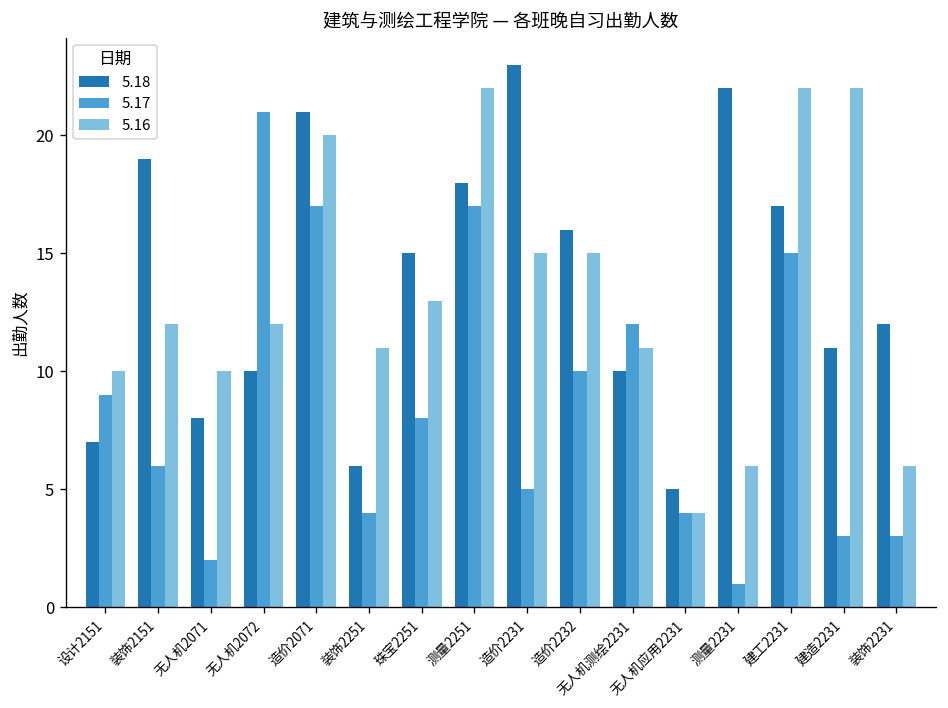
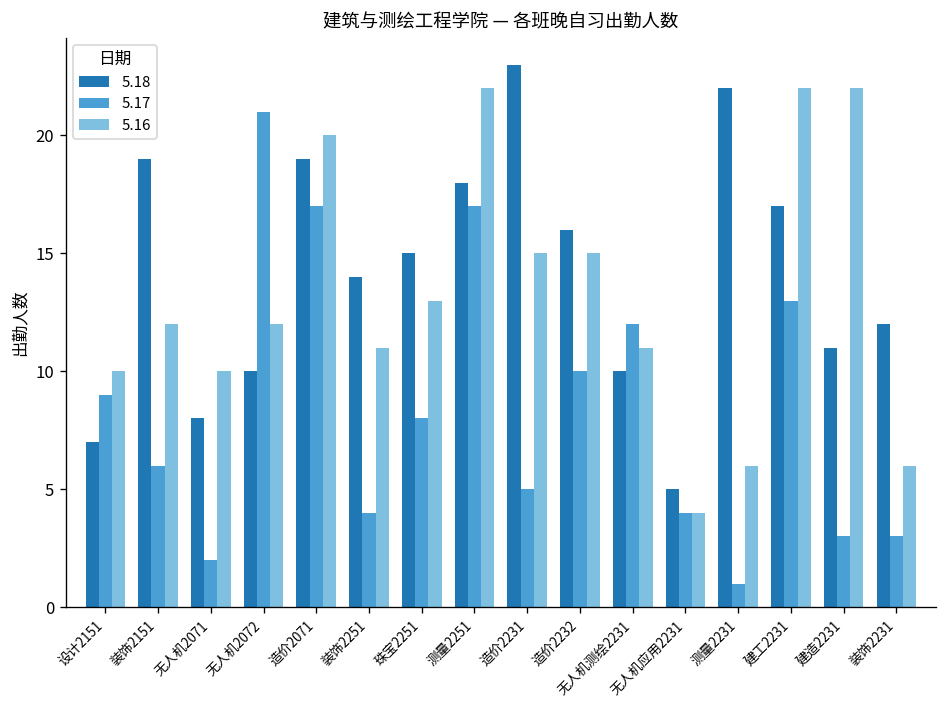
  {
    "5.18": {
      "设计2151": 7,
      "装饰2151": 19,
      "无人机2071": 8,
      "无人机2072": 10,
-     "造价2071": 21,
-     "装饰2251": 6,
+     "造价2071": 19,
+     "装饰2251": 14,
      "珠宝2251": 15,
      "测量2251": 18,
      "造价2231": 23,
      "造价2232": 16,
      "无人机测绘2231": 10,
      "无人机应用2231": 5,
      "测量2231": 22,
      "建工2231": 17,
      "建造2231": 11,
      "装饰2231": 12
    },
    "5.17": {
      "设计2151": 9,
      "装饰2151": 6,
      "无人机2071": 2,
      "无人机2072": 21,
      "造价2071": 17,
      "装饰2251": 4,
      "珠宝2251": 8,
      "测量2251": 17,
      "造价2231": 5,
      "造价2232": 10,
      "无人机测绘2231": 12,
      "无人机应用2231": 4,
      "测量2231": 1,
-     "建工2231": 15,
+     "建工2231": 13,
      "建造2231": 3,
      "装饰2231": 3
    },
    "5.16": {
      "设计2151": 10,
      "装饰2151": 12,
      "无人机2071": 10,
      "无人机2072": 12,
      "造价2071": 20,
      "装饰2251": 11,
      "珠宝2251": 13,
      "测量2251": 22,
      "造价2231": 15,
      "造价2232": 15,
      "无人机测绘2231": 11,
      "无人机应用2231": 4,
      "测量2231": 6,
      "建工2231": 22,
      "建造2231": 22,
      "装饰2231": 6
    }
  }
